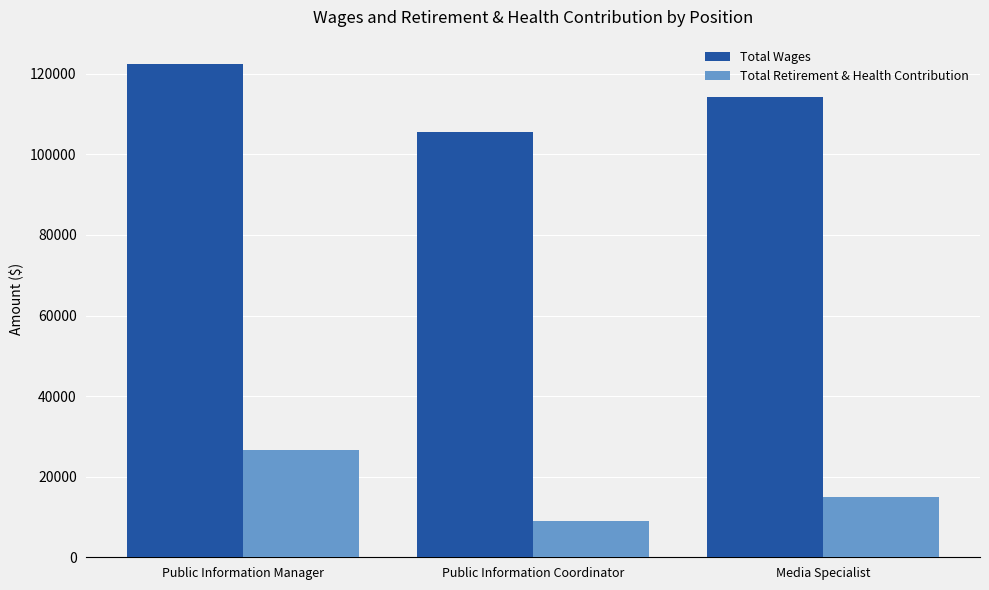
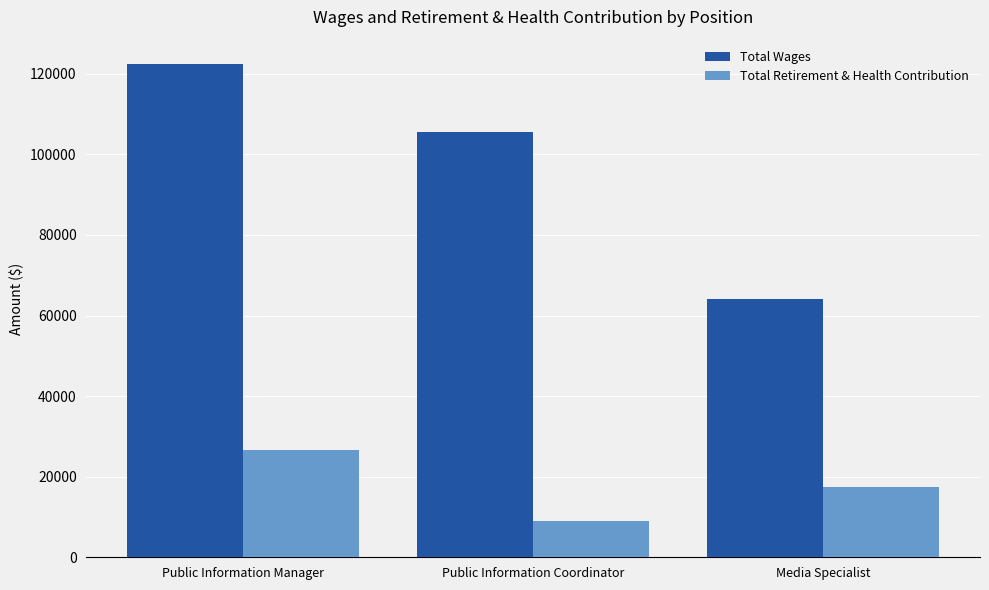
  {
    "Total Wages": {
      "Public Information Manager": 122000,
      "Public Information Coordinator": 105000,
-     "Media Specialist": 114000
+     "Media Specialist": 64000
    },
    "Total Retirement & Health Contribution": {
      "Public Information Manager": 27000,
      "Public Information Coordinator": 9000,
-     "Media Specialist": 15000
+     "Media Specialist": 18000
    }
  }
